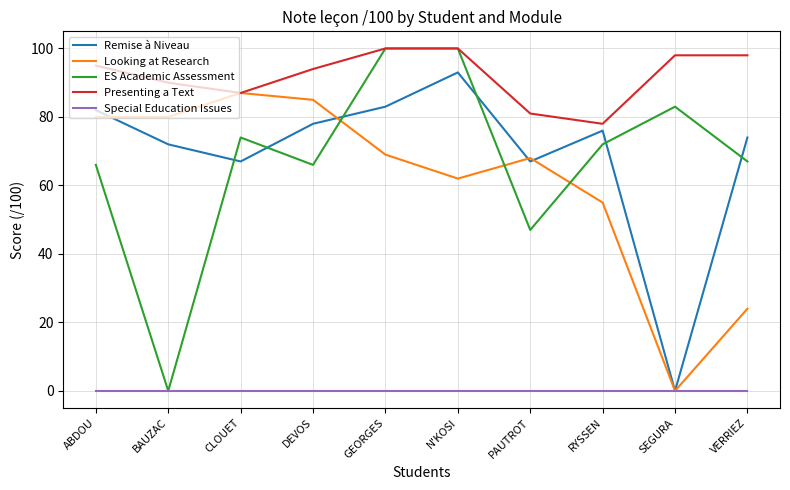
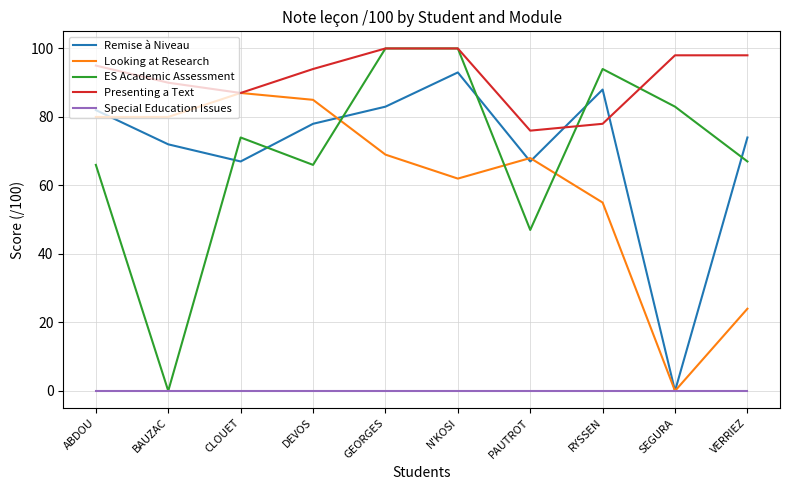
  {
    "Remise à Niveau": {
      "BAUZAC": 72,
      "CLOUET": 67,
      "DEVOS": 78,
      "GEORGES": 83,
      "N'KOSI": 93,
      "PAUTROT": 67,
-     "RYSSEN": 76,
+     "RYSSEN": 88,
      "VERRIEZ": 74
    },
    "Looking at Research": {
      "DEVOS": 85,
      "GEORGES": 69,
      "N'KOSI": 62,
      "PAUTROT": 68,
      "RYSSEN": 55,
      "VERRIEZ": 24
    },
    "ES Academic Assessment": {
      "ABDOU": 66,
      "CLOUET": 74,
      "DEVOS": 66,
      "PAUTROT": 47,
-     "RYSSEN": 72,
+     "RYSSEN": 94,
      "SEGURA": 83,
      "VERRIEZ": 67
    },
    "Presenting a Text": {
      "DEVOS": 94,
-     "PAUTROT": 81,
+     "PAUTROT": 76,
      "RYSSEN": 78,
      "SEGURA": 98,
      "VERRIEZ": 98
    },
    "Special Education Issues": {
      "ABDOU": 0,
      "CLOUET": 0,
      "DEVOS": 0,
      "GEORGES": 0,
      "N'KOSI": 0,
      "PAUTROT": 0,
      "RYSSEN": 0,
      "VERRIEZ": 0
    }
  }
